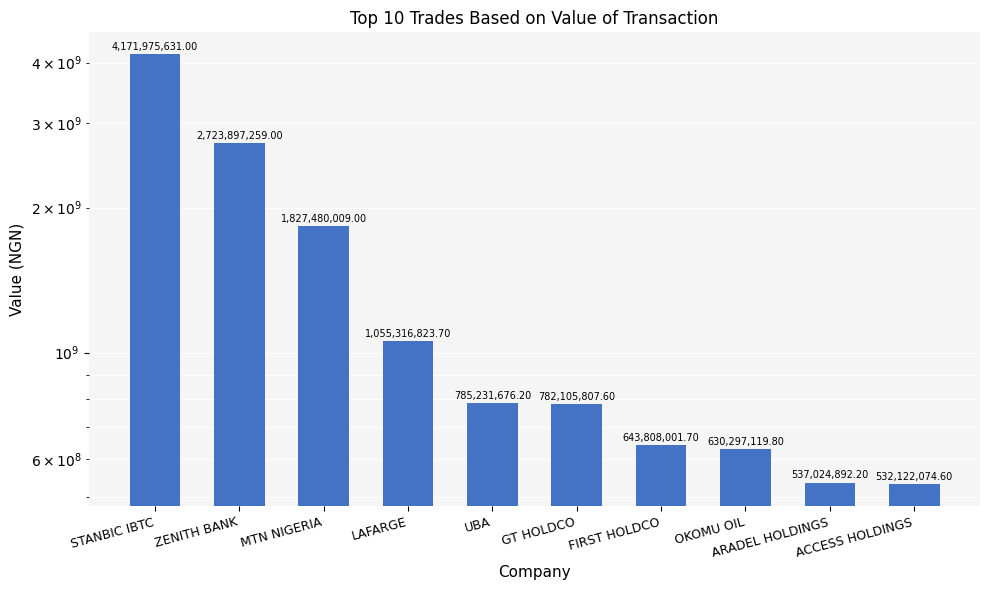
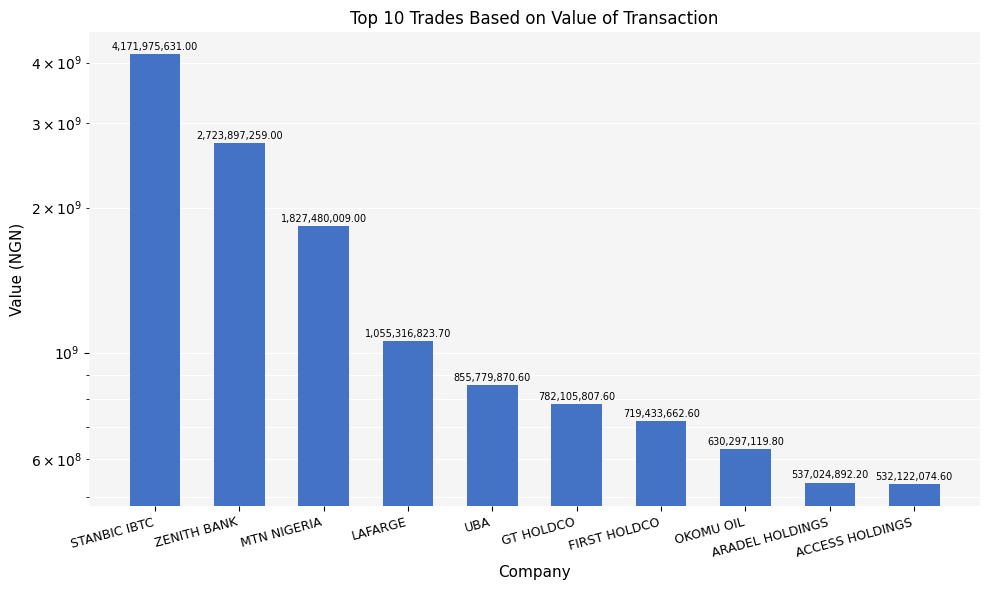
  {
    "STANBIC IBTC": "4,171,975,631.00",
    "ZENITH BANK": "2,723,897,259.00",
    "MTN NIGERIA": "1,827,480,009.00",
    "LAFARGE": "1,055,316,823.70",
-   "UBA": "785,231,676.20",
+   "UBA": "855,779,870.60",
    "GT HOLDCO": "782,105,807.60",
-   "FIRST HOLDCO": "643,808,001.70",
+   "FIRST HOLDCO": "719,433,662.60",
    "OKOMU OIL": "630,297,119.80",
    "ARADEL HOLDINGS": "537,024,892.20",
    "ACCESS HOLDINGS": "532,122,074.60"
  }
